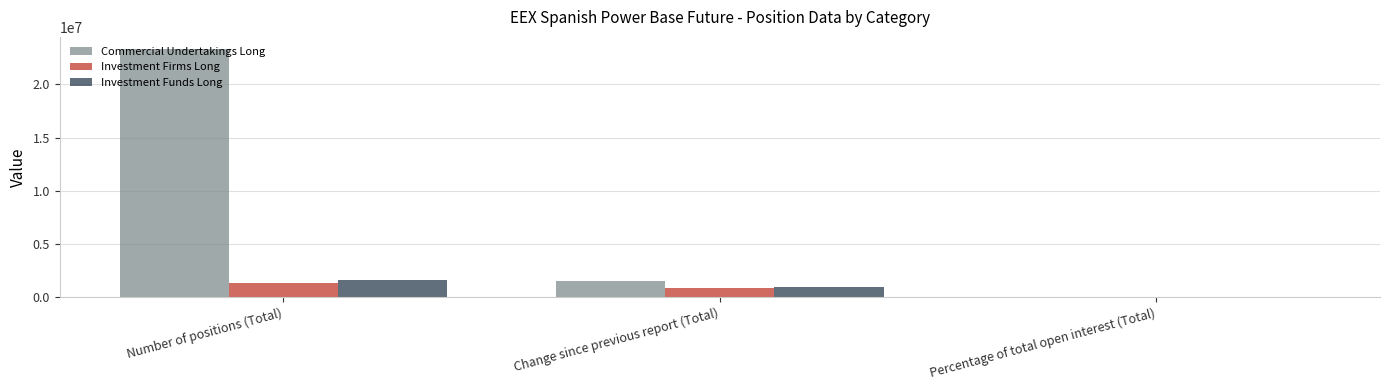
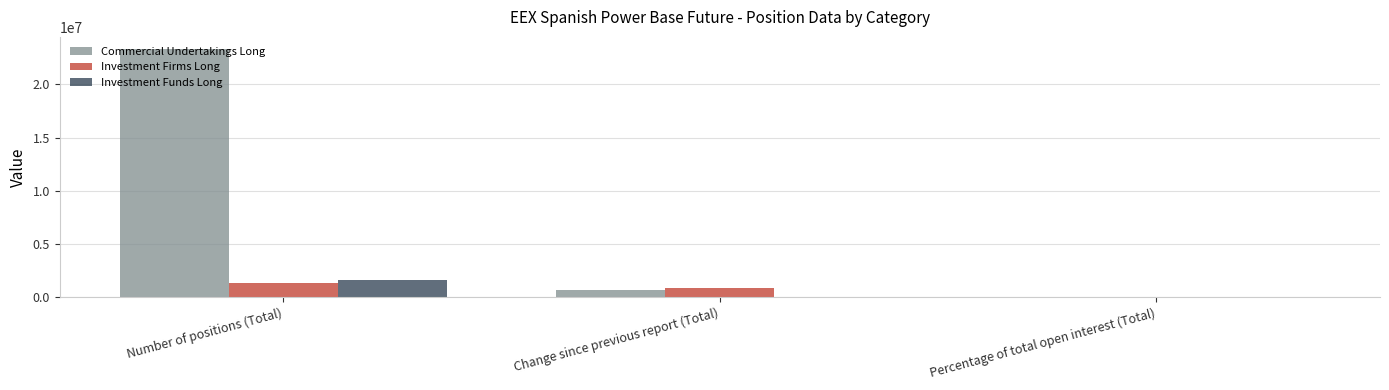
  {
    "Commercial Undertakings Long": {
      "Number of positions (Total)": 23300000,
-     "Change since previous report (Total)": 1600000
+     "Change since previous report (Total)": 700000
    },
    "Investment Firms Long": {
      "Number of positions (Total)": 1300000,
      "Change since previous report (Total)": 900000
    },
    "Investment Funds Long": {
      "Number of positions (Total)": 1600000,
-     "Change since previous report (Total)": 900000
+     "Change since previous report (Total)": 0
    }
  }
